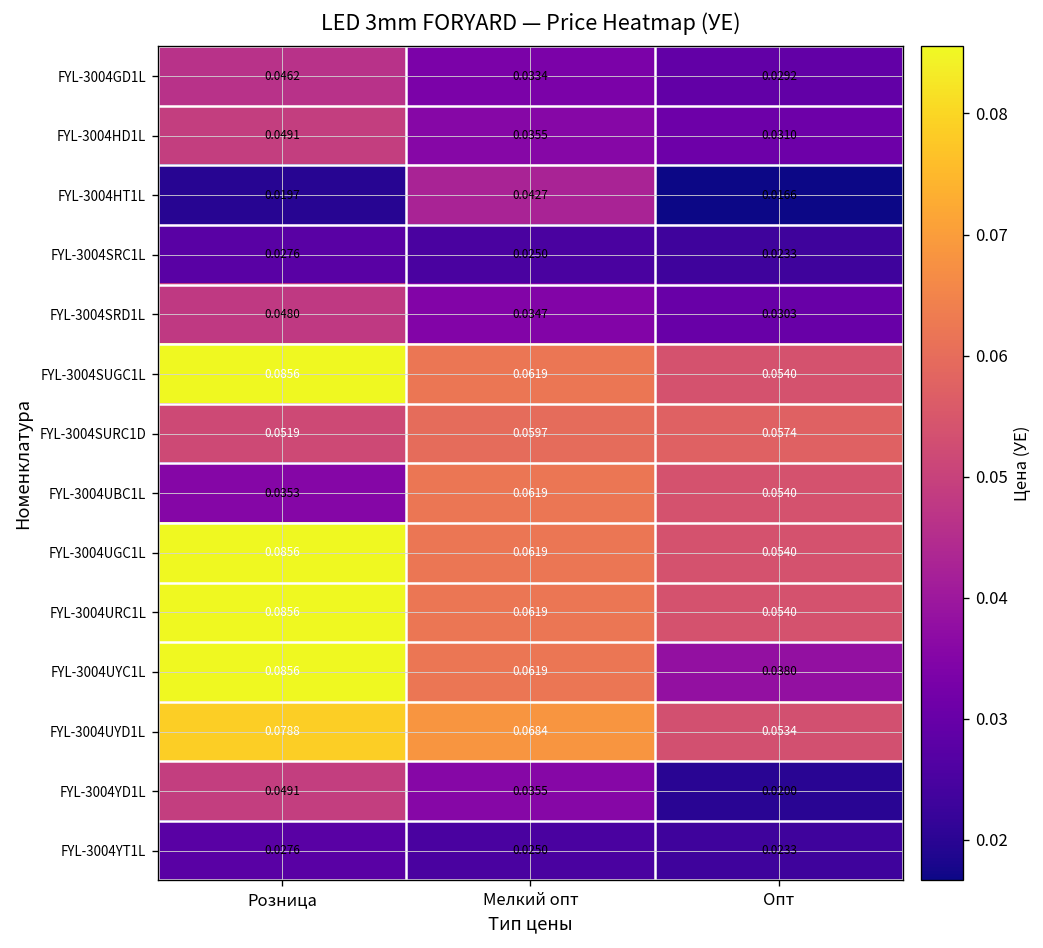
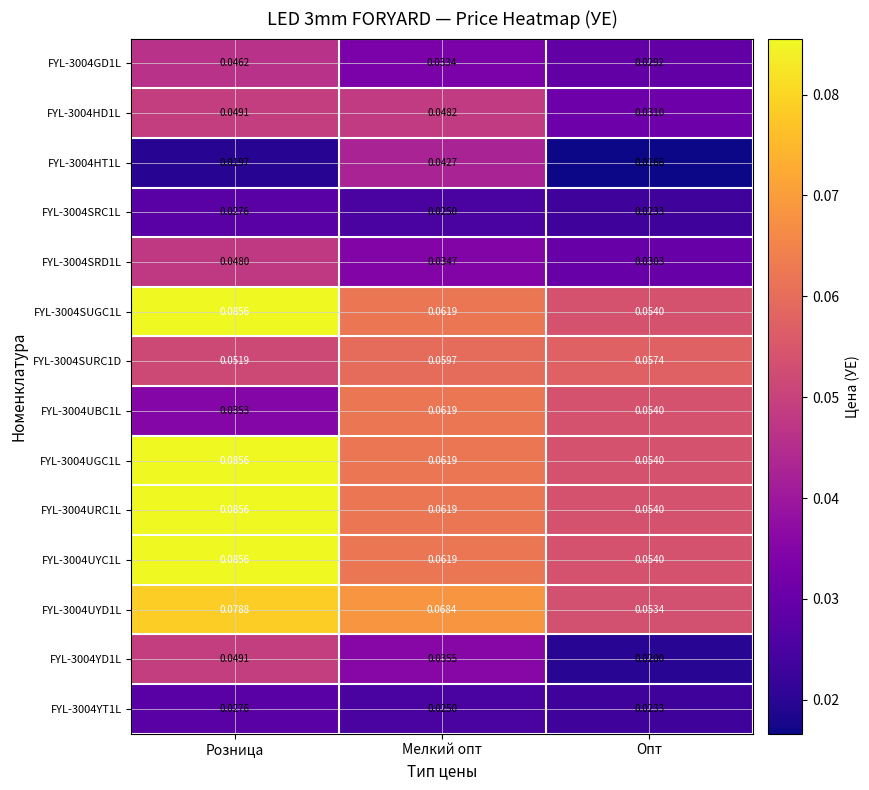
  {
    "FYL-3004GD1L": {
      "Розница": 0.0462,
      "Мелкий опт": 0.0334,
      "Опт": 0.0292
    },
    "FYL-3004HD1L": {
      "Розница": 0.0491,
-     "Мелкий опт": 0.0355,
+     "Мелкий опт": 0.0482,
      "Опт": 0.0310
    },
    "FYL-3004HT1L": {
      "Розница": 0.0197,
      "Мелкий опт": 0.0427,
      "Опт": 0.0166
    },
    "FYL-3004SRC1L": {
      "Розница": 0.0276,
      "Мелкий опт": 0.0250,
      "Опт": 0.0233
    },
    "FYL-3004SRD1L": {
      "Розница": 0.0480,
      "Мелкий опт": 0.0347,
      "Опт": 0.0303
    },
    "FYL-3004SUGC1L": {
      "Розница": 0.0856,
      "Мелкий опт": 0.0619,
      "Опт": 0.0540
    },
    "FYL-3004SURC1D": {
      "Розница": 0.0519,
      "Мелкий опт": 0.0597,
      "Опт": 0.0574
    },
    "FYL-3004UBC1L": {
      "Розница": 0.0353,
      "Мелкий опт": 0.0619,
      "Опт": 0.0540
    },
    "FYL-3004UGC1L": {
      "Розница": 0.0856,
      "Мелкий опт": 0.0619,
      "Опт": 0.0540
    },
    "FYL-3004URC1L": {
      "Розница": 0.0856,
      "Мелкий опт": 0.0619,
      "Опт": 0.0540
    },
    "FYL-3004UYC1L": {
      "Розница": 0.0856,
      "Мелкий опт": 0.0619,
-     "Опт": 0.0380
+     "Опт": 0.0540
    },
    "FYL-3004UYD1L": {
      "Розница": 0.0788,
      "Мелкий опт": 0.0684,
      "Опт": 0.0534
    },
    "FYL-3004YD1L": {
      "Розница": 0.0491,
      "Мелкий опт": 0.0355,
      "Опт": 0.0200
    },
    "FYL-3004YT1L": {
      "Розница": 0.0276,
      "Мелкий опт": 0.0250,
      "Опт": 0.0233
    }
  }
